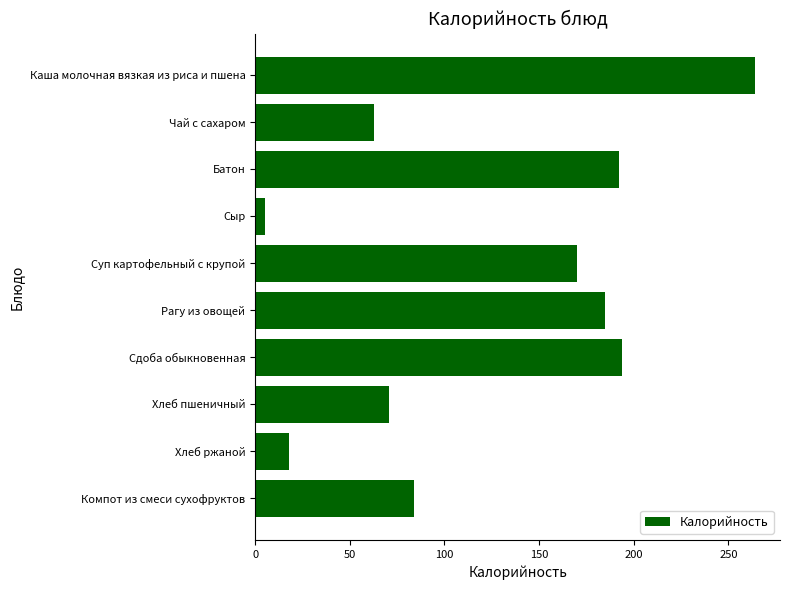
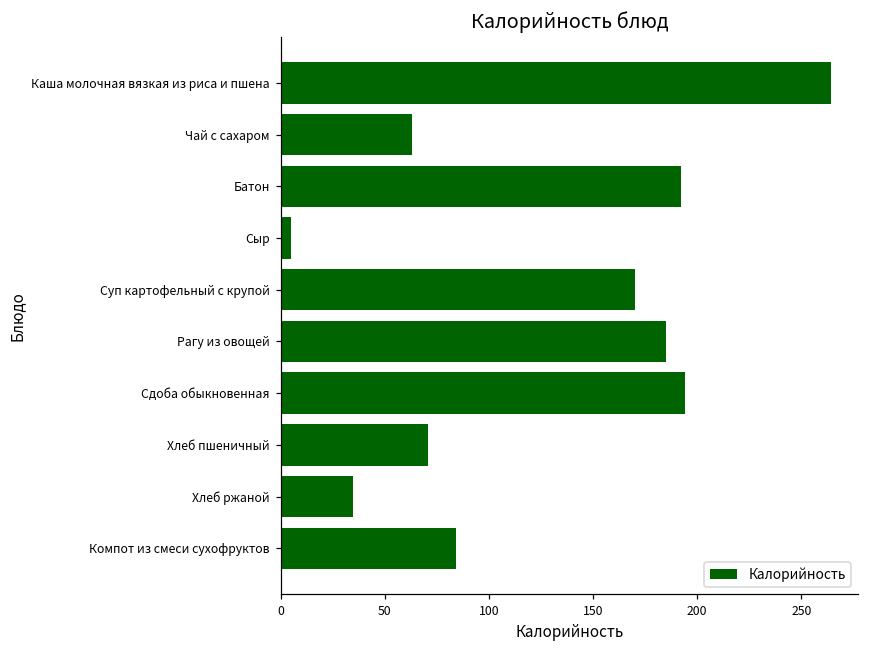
  {
    "Каша молочная вязкая из риса и пшена": 264,
    "Чай с сахаром": 63,
    "Батон": 192,
    "Сыр": 5,
    "Суп картофельный с крупой": 170,
    "Рагу из овощей": 185,
    "Сдоба обыкновенная": 194,
    "Хлеб пшеничный": 71,
-   "Хлеб ржаной": 18,
+   "Хлеб ржаной": 35,
    "Компот из смеси сухофруктов": 84
  }
